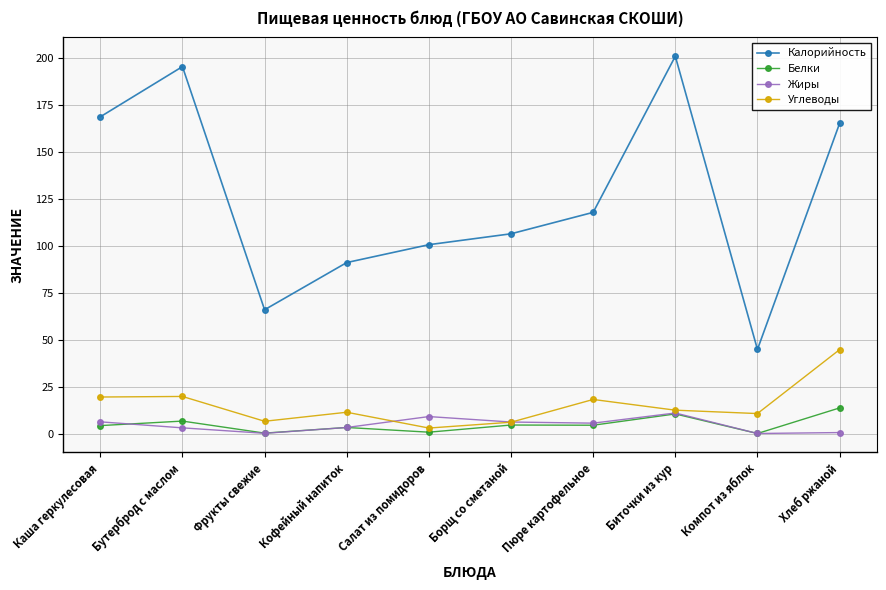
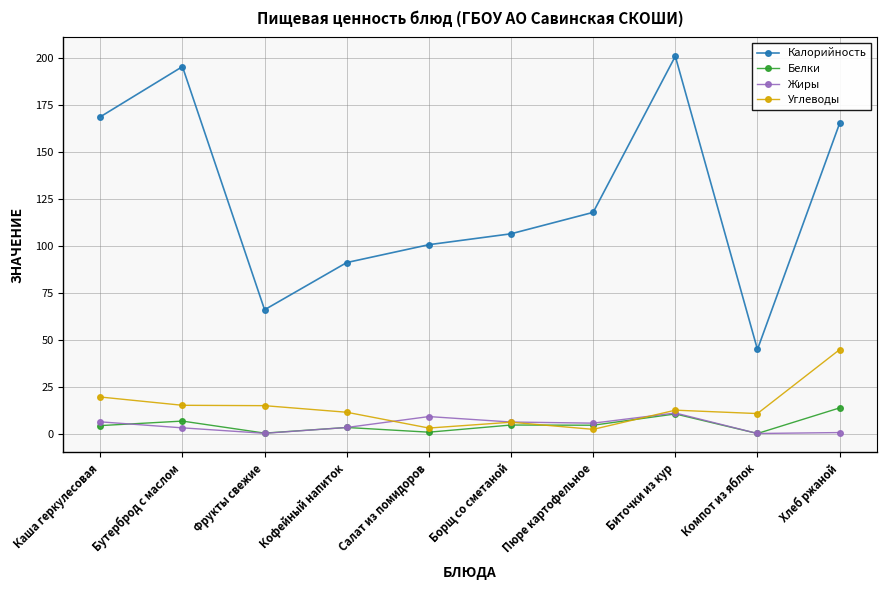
  {
    "Калорийность": {
      "Каша геркулесовая": 169,
      "Бутерброд с маслом": 195,
      "Фрукты свежие": 66,
      "Кофейный напиток": 91,
      "Салат из помидоров": 101,
      "Борщ со сметаной": 106,
      "Пюре картофельное": 118,
      "Биточки из кур": 201,
      "Компот из яблок": 45,
      "Хлеб ржаной": 165
    },
    "Белки": {
      "Каша геркулесовая": 4,
      "Бутерброд с маслом": 7,
      "Салат из помидоров": 1,
      "Борщ со сметаной": 5,
      "Хлеб ржаной": 14
    },
    "Жиры": {
      "Каша геркулесовая": 6,
      "Бутерброд с маслом": 3,
      "Салат из помидоров": 9,
      "Хлеб ржаной": 1
    },
    "Углеводы": {
      "Каша геркулесовая": 20,
-     "Бутерброд с маслом": 20,
-     "Фрукты свежие": 7,
+     "Бутерброд с маслом": 15,
+     "Фрукты свежие": 15,
      "Кофейный напиток": 12,
      "Салат из помидоров": 3,
-     "Пюре картофельное": 18,
+     "Пюре картофельное": 2,
      "Биточки из кур": 13,
      "Компот из яблок": 11,
      "Хлеб ржаной": 45
    }
  }
